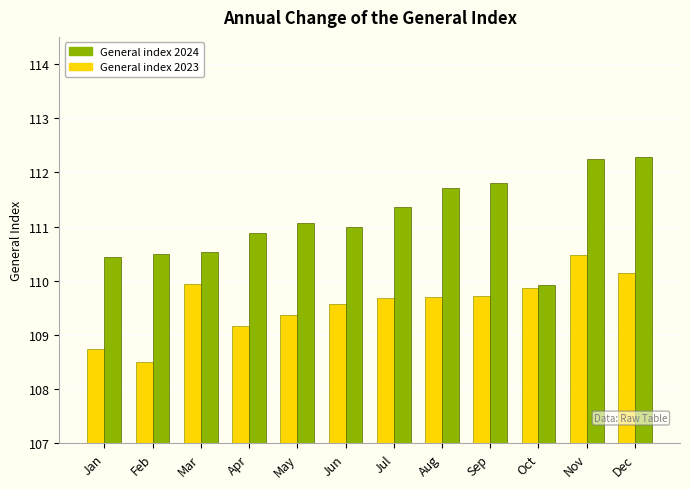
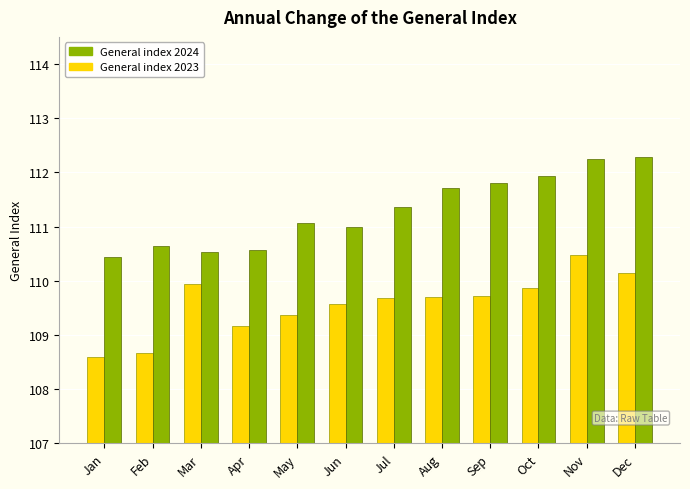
  {
    "General index 2023": {
-     "Jan": 108.8,
-     "Feb": 108.5,
+     "Jan": 108.6,
+     "Feb": 108.7,
      "Mar": 109.9,
      "Apr": 109.2,
      "May": 109.4,
      "Jun": 109.6,
      "Jul": 109.7,
      "Aug": 109.7,
      "Sep": 109.7,
      "Oct": 109.9,
      "Nov": 110.5,
      "Dec": 110.2
    },
    "General index 2024": {
      "Jan": 110.4,
-     "Feb": 110.5,
+     "Feb": 110.6,
      "Mar": 110.5,
-     "Apr": 110.9,
+     "Apr": 110.6,
      "May": 111.1,
      "Jun": 111.0,
      "Jul": 111.4,
      "Aug": 111.7,
      "Sep": 111.8,
-     "Oct": 109.9,
+     "Oct": 111.9,
      "Nov": 112.2,
      "Dec": 112.3
    }
  }
